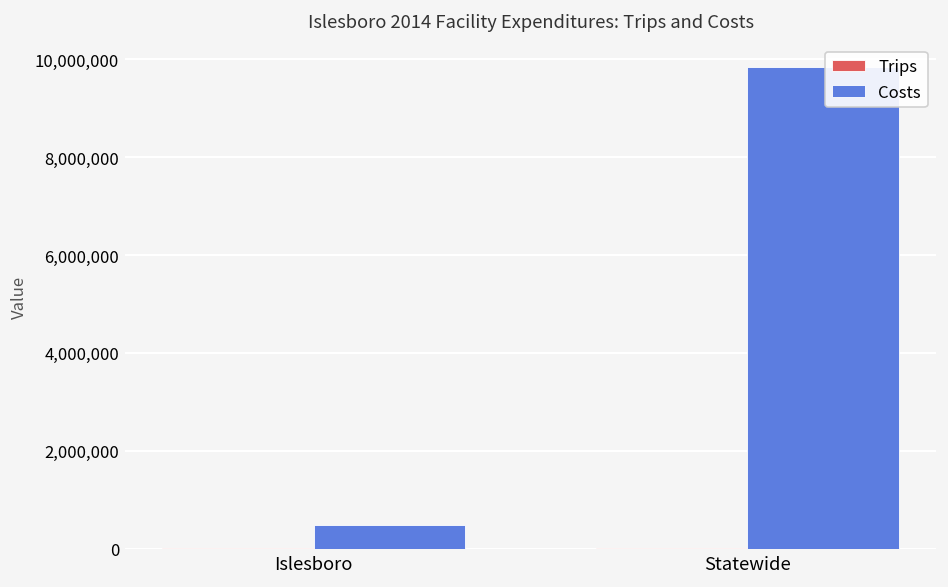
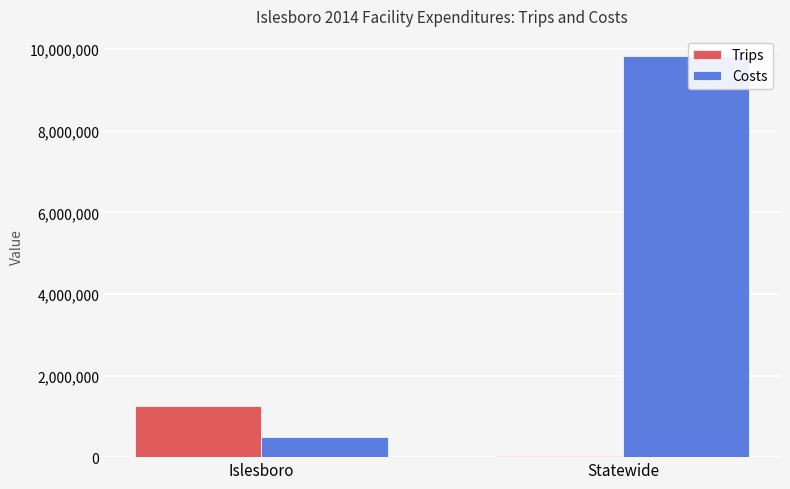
  {
    "Trips": {
-     "Islesboro": "0"
+     "Islesboro": "1,300,000"
    },
    "Costs": {
      "Islesboro": "500,000",
      "Statewide": "9,800,000"
    }
  }
